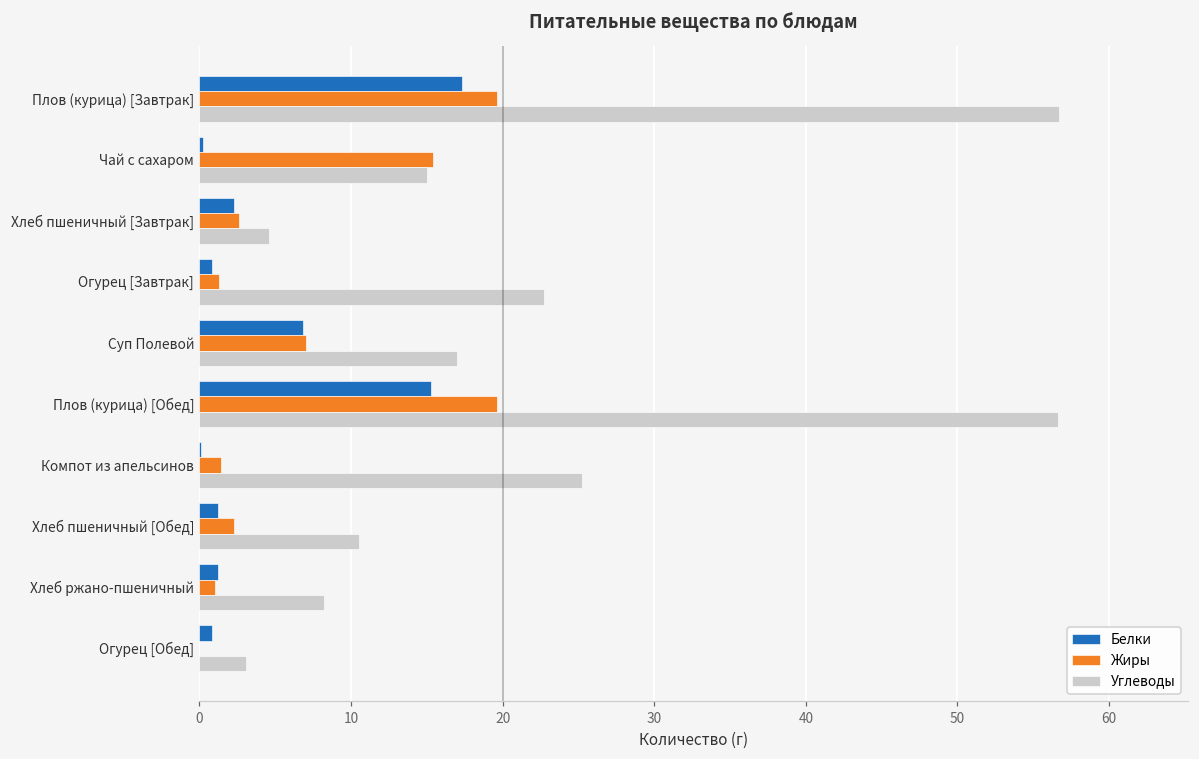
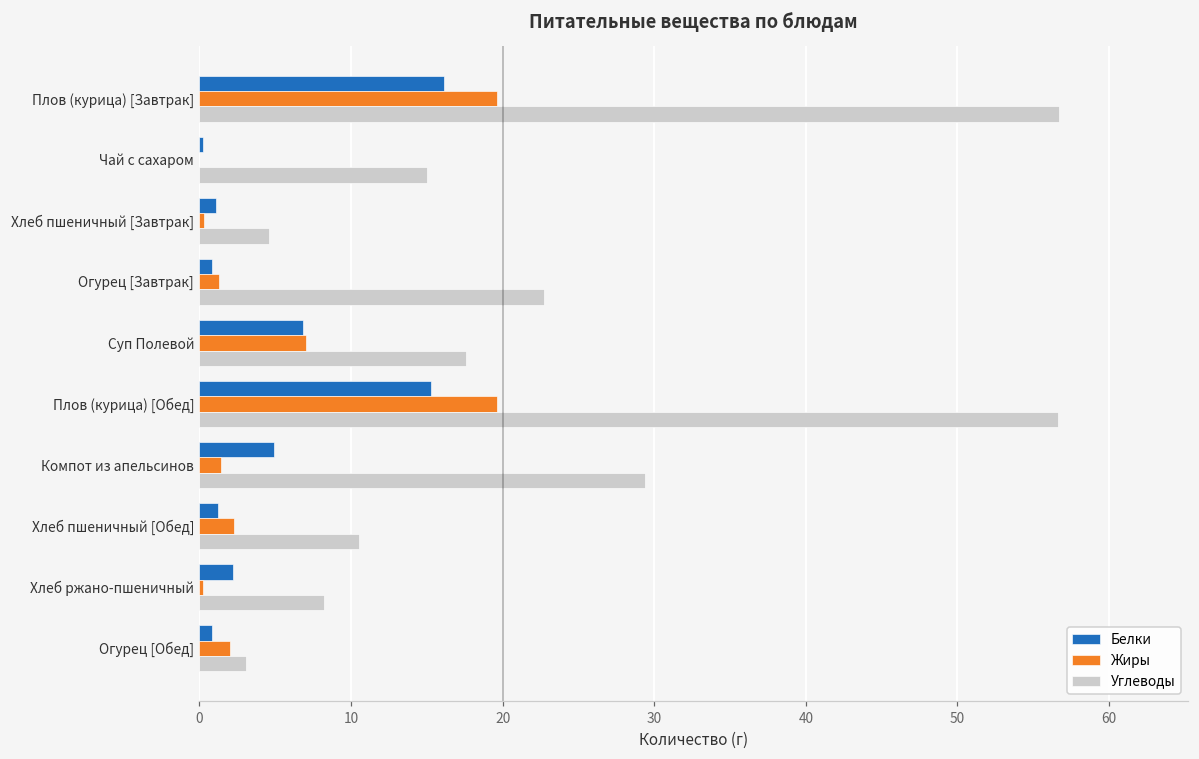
  {
    "Белки": {
-     "Плов (курица) [Завтрак]": 17.3,
+     "Плов (курица) [Завтрак]": 16.1,
      "Чай с сахаром": 0.2,
-     "Хлеб пшеничный [Завтрак]": 2.3,
+     "Хлеб пшеничный [Завтрак]": 1.1,
      "Огурец [Завтрак]": 0.8,
      "Суп Полевой": 6.8,
      "Плов (курица) [Обед]": 15.3,
-     "Компот из апельсинов": 0.1,
+     "Компот из апельсинов": 4.9,
      "Хлеб пшеничный [Обед]": 1.2,
-     "Хлеб ржано-пшеничный": 1.2,
+     "Хлеб ржано-пшеничный": 2.2,
      "Огурец [Обед]": 0.8
    },
    "Жиры": {
      "Плов (курица) [Завтрак]": 19.6,
-     "Чай с сахаром": 15.4,
-     "Хлеб пшеничный [Завтрак]": 2.6,
+     "Чай с сахаром": 0.0,
+     "Хлеб пшеничный [Завтрак]": 0.3,
      "Огурец [Завтрак]": 1.3,
      "Суп Полевой": 7.0,
      "Плов (курица) [Обед]": 19.6,
      "Компот из апельсинов": 1.4,
      "Хлеб пшеничный [Обед]": 2.3,
-     "Хлеб ржано-пшеничный": 1.0,
-     "Огурец [Обед]": 0
+     "Хлеб ржано-пшеничный": 0.2,
+     "Огурец [Обед]": 2
    },
    "Углеводы": {
      "Плов (курица) [Завтрак]": 56.7,
      "Чай с сахаром": 15.0,
      "Хлеб пшеничный [Завтрак]": 4.6,
      "Огурец [Завтрак]": 22.7,
-     "Суп Полевой": 17.0,
+     "Суп Полевой": 17.6,
      "Плов (курица) [Обед]": 56.6,
-     "Компот из апельсинов": 25.2,
+     "Компот из апельсинов": 29.4,
      "Хлеб пшеничный [Обед]": 10.5,
      "Хлеб ржано-пшеничный": 8.2,
      "Огурец [Обед]": 3.1
    }
  }
